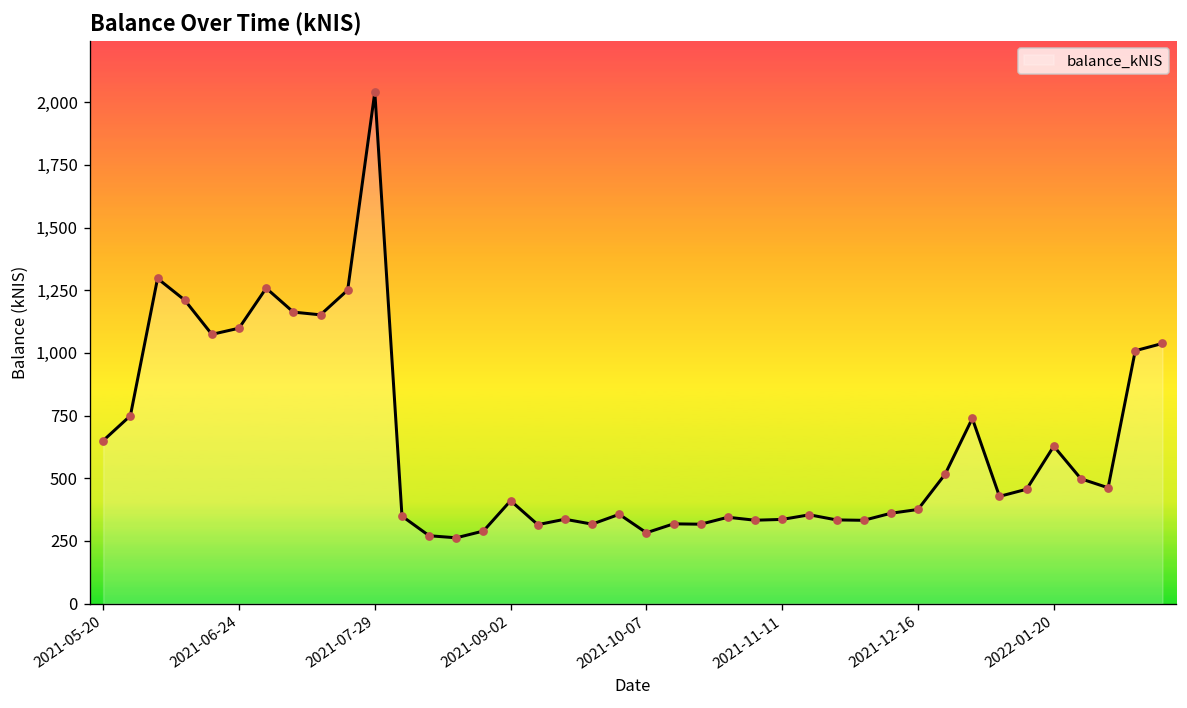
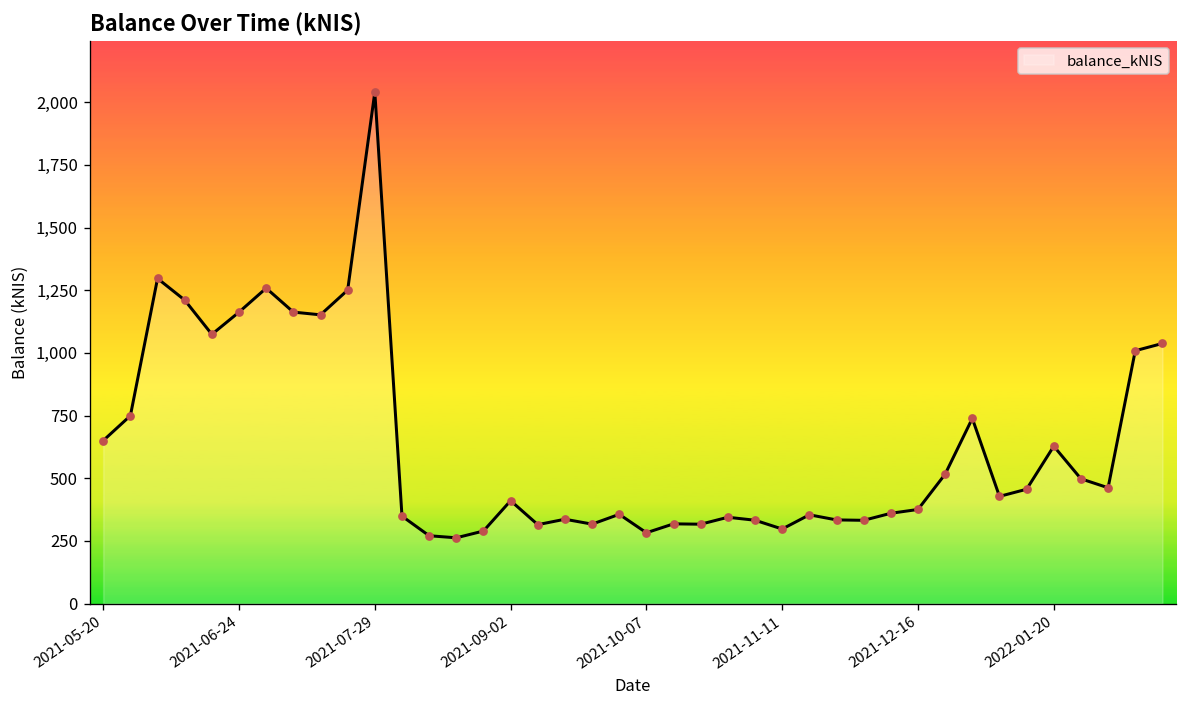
  {
    "2021-05-20": "650",
-   "2021-06-24": "1,100",
+   "2021-06-24": "1,160",
    "2021-07-29": "2,040",
    "2021-09-02": "410",
    "2021-10-07": "280",
-   "2021-11-11": "340",
+   "2021-11-11": "300",
    "2021-12-16": "380",
    "2022-01-20": "630"
  }
